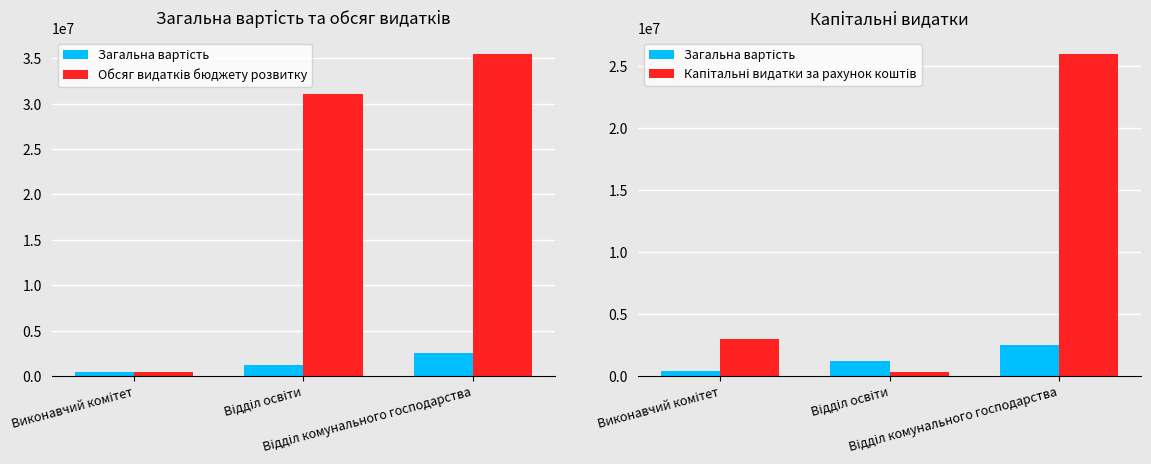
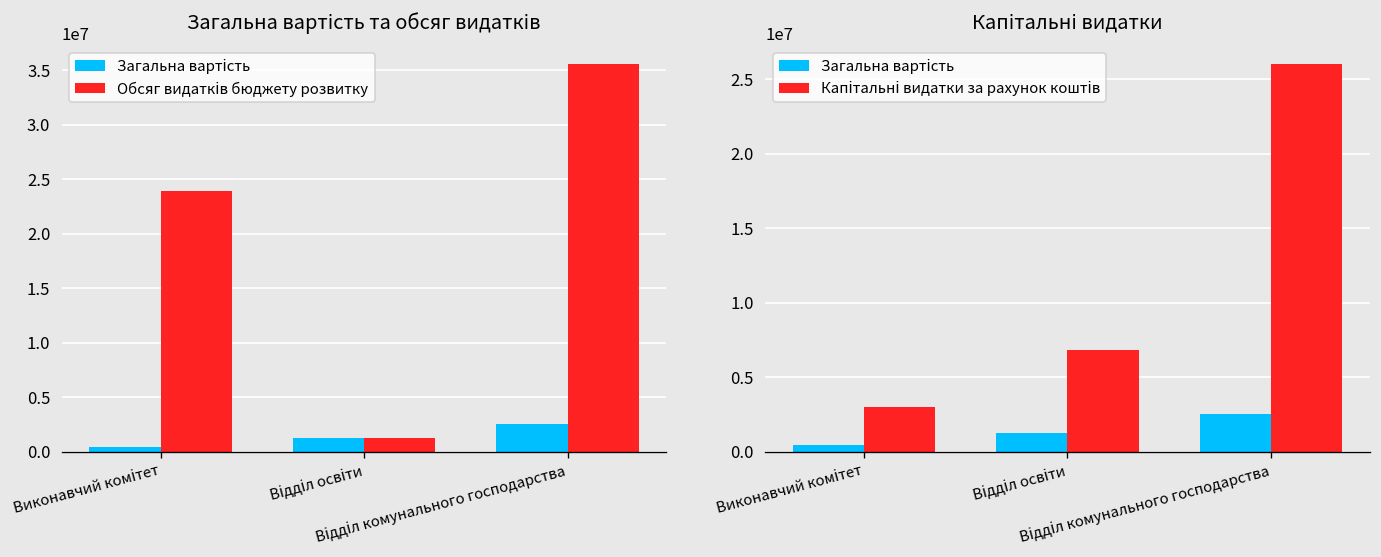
  {
    "Загальна вартість та обсяг видатків": {
      "Загальна вартість": {
        "Виконавчий комітет": 0,
        "Відділ освіти": 1000000,
        "Відділ комунального господарства": 3000000
      },
      "Обсяг видатків бюджету розвитку": {
-       "Виконавчий комітет": 0,
-       "Відділ освіти": 31000000,
+       "Виконавчий комітет": 24000000,
+       "Відділ освіти": 1000000,
        "Відділ комунального господарства": 36000000
      }
    },
    "Капітальні видатки": {
      "Загальна вартість": {
        "Виконавчий комітет": 400000,
        "Відділ освіти": 1200000,
        "Відділ комунального господарства": 2500000
      },
      "Капітальні видатки за рахунок коштів": {
        "Виконавчий комітет": 3000000,
-       "Відділ освіти": 300000,
+       "Відділ освіти": 6800000,
        "Відділ комунального господарства": 26000000
      }
    }
  }
